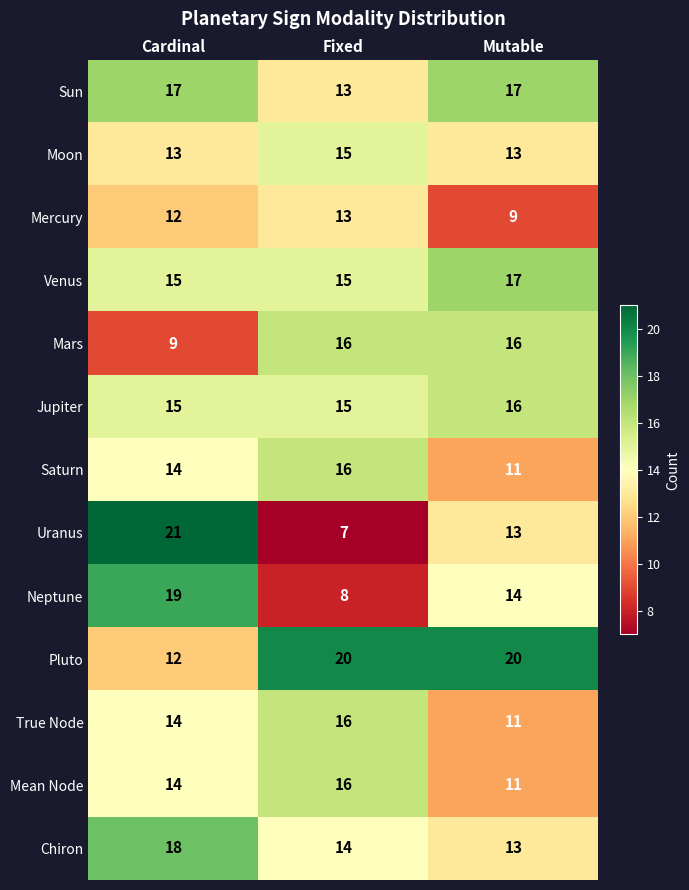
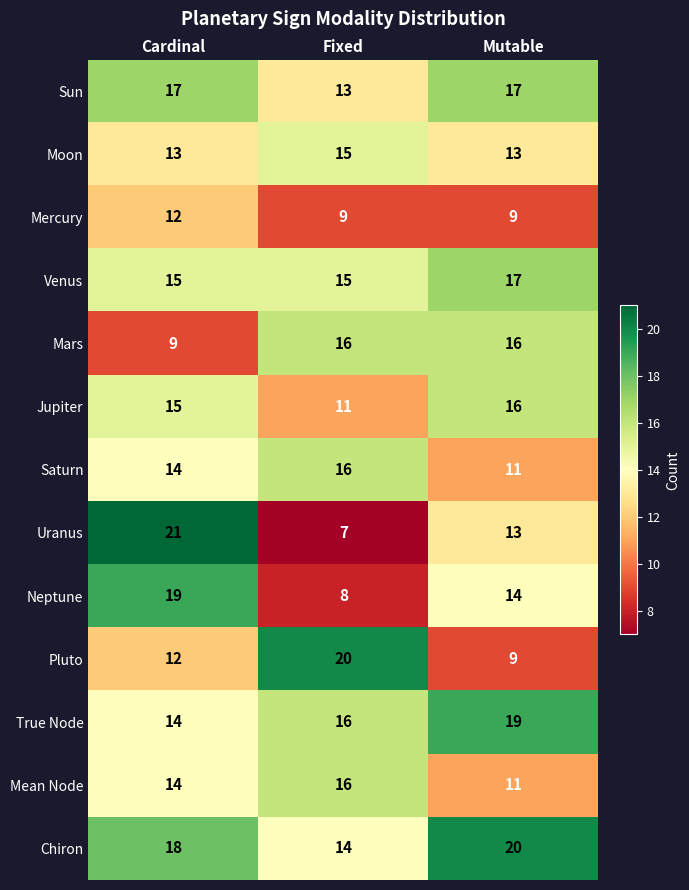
  {
    "Sun": {
      "Cardinal": 17,
      "Fixed": 13,
      "Mutable": 17
    },
    "Moon": {
      "Cardinal": 13,
      "Fixed": 15,
      "Mutable": 13
    },
    "Mercury": {
      "Cardinal": 12,
-     "Fixed": 13,
+     "Fixed": 9,
      "Mutable": 9
    },
    "Venus": {
      "Cardinal": 15,
      "Fixed": 15,
      "Mutable": 17
    },
    "Mars": {
      "Cardinal": 9,
      "Fixed": 16,
      "Mutable": 16
    },
    "Jupiter": {
      "Cardinal": 15,
-     "Fixed": 15,
+     "Fixed": 11,
      "Mutable": 16
    },
    "Saturn": {
      "Cardinal": 14,
      "Fixed": 16,
      "Mutable": 11
    },
    "Uranus": {
      "Cardinal": 21,
      "Fixed": 7,
      "Mutable": 13
    },
    "Neptune": {
      "Cardinal": 19,
      "Fixed": 8,
      "Mutable": 14
    },
    "Pluto": {
      "Cardinal": 12,
      "Fixed": 20,
-     "Mutable": 20
+     "Mutable": 9
    },
    "True Node": {
      "Cardinal": 14,
      "Fixed": 16,
-     "Mutable": 11
+     "Mutable": 19
    },
    "Mean Node": {
      "Cardinal": 14,
      "Fixed": 16,
      "Mutable": 11
    },
    "Chiron": {
      "Cardinal": 18,
      "Fixed": 14,
-     "Mutable": 13
+     "Mutable": 20
    }
  }
